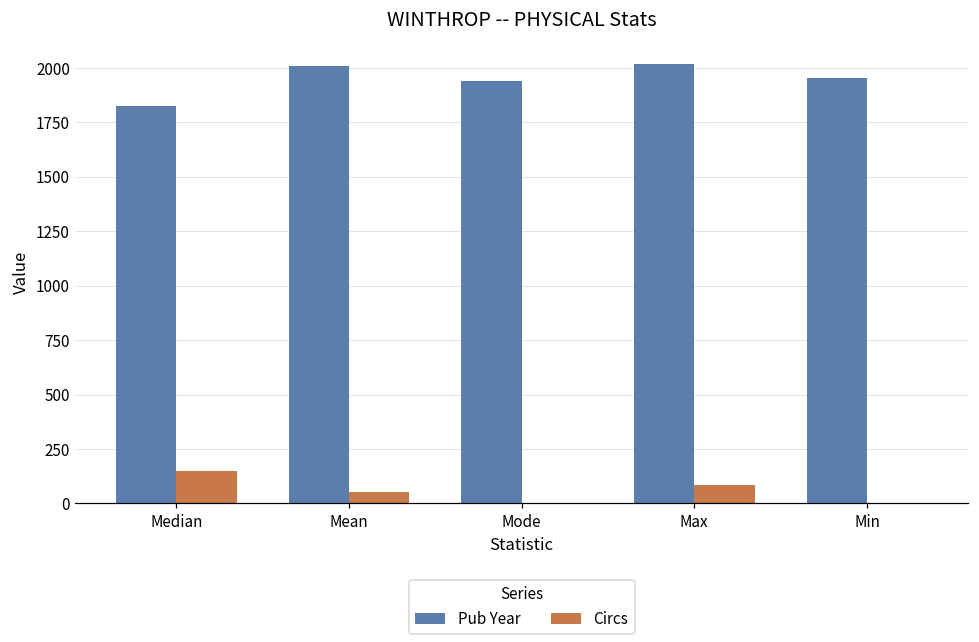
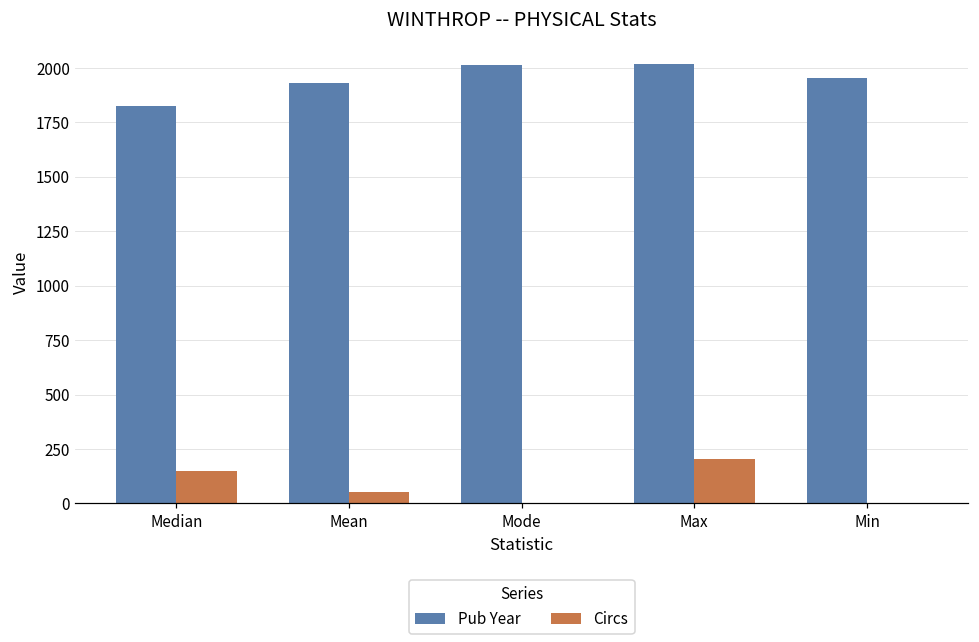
  {
    "Pub Year": {
      "Median": 1830,
-     "Mean": 2010,
-     "Mode": 1940,
+     "Mean": 1930,
+     "Mode": 2020,
      "Max": 2020,
      "Min": 1950
    },
    "Circs": {
      "Median": 150,
      "Mean": 50,
      "Mode": 0,
-     "Max": 80,
+     "Max": 200,
      "Min": 0
    }
  }
